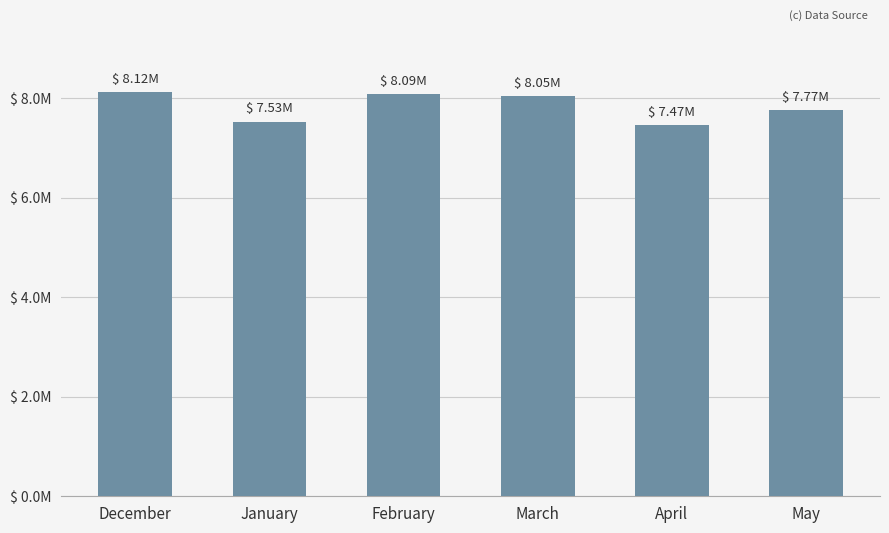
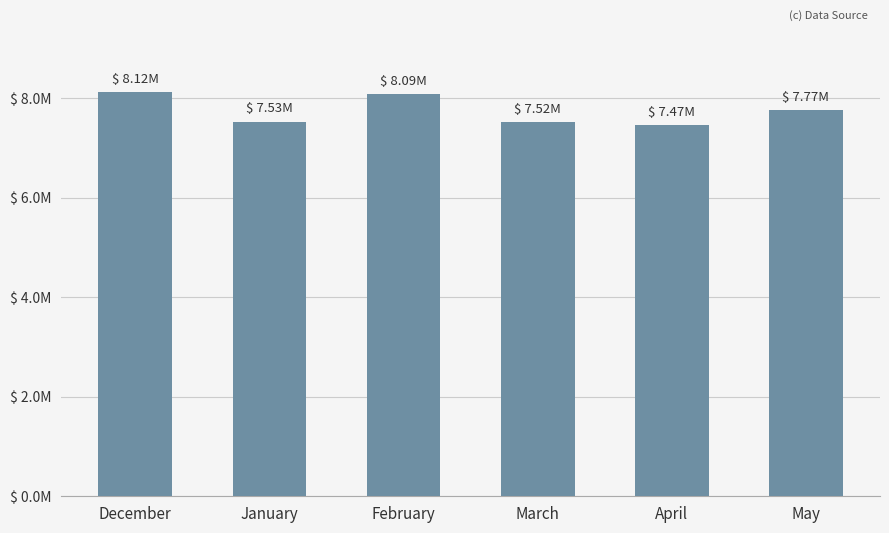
  {
    "December": "8.12M",
    "January": "7.53M",
    "February": "8.09M",
-   "March": "8.05M",
+   "March": "7.52M",
    "April": "7.47M",
    "May": "7.77M"
  }
